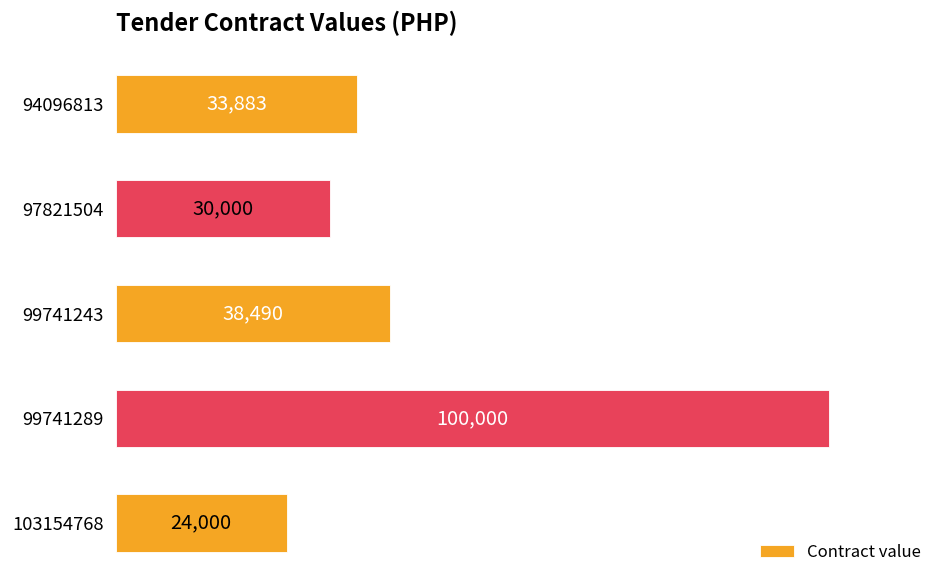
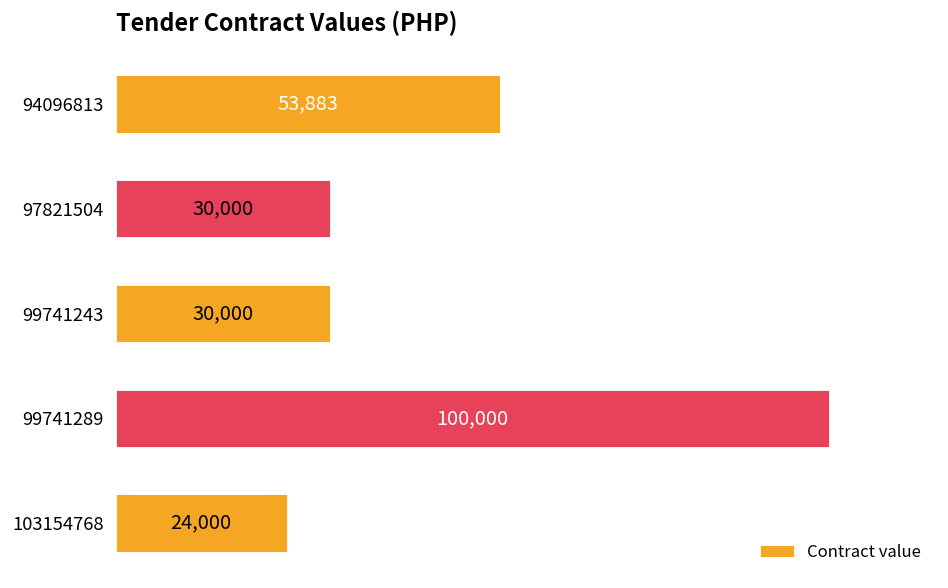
  {
-   "94096813": "33,883",
+   "94096813": "53,883",
    "97821504": "30,000",
-   "99741243": "38,490",
+   "99741243": "30,000",
    "99741289": "100,000",
    "103154768": "24,000"
  }
